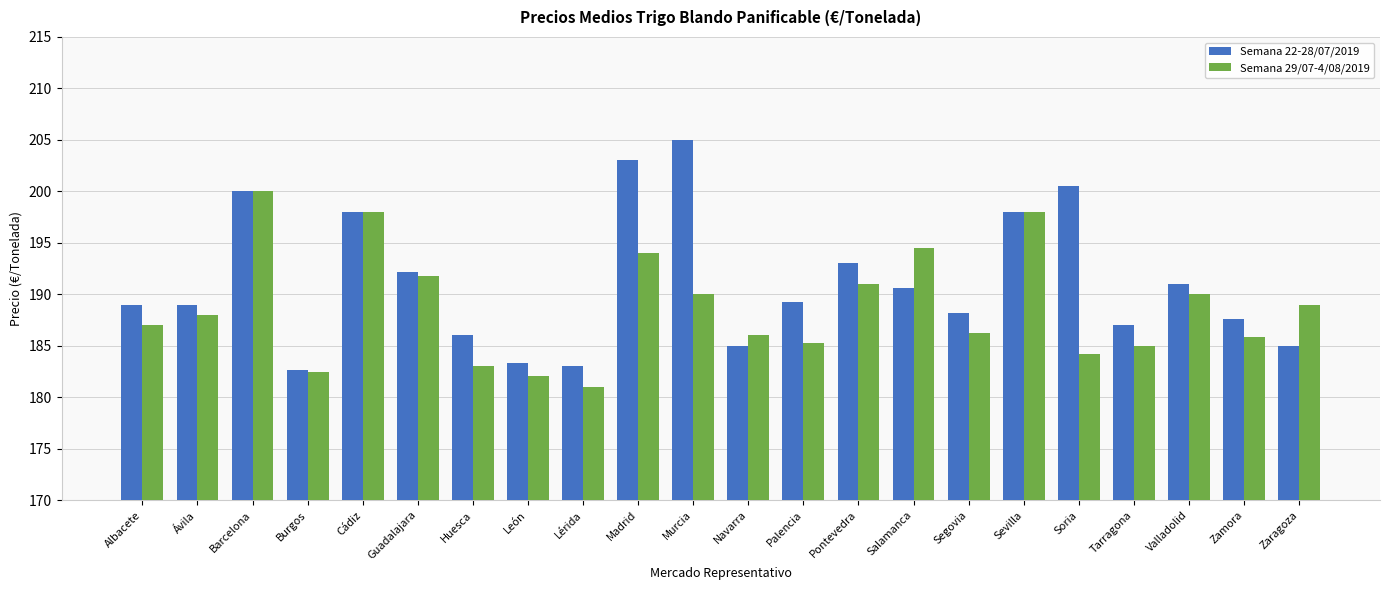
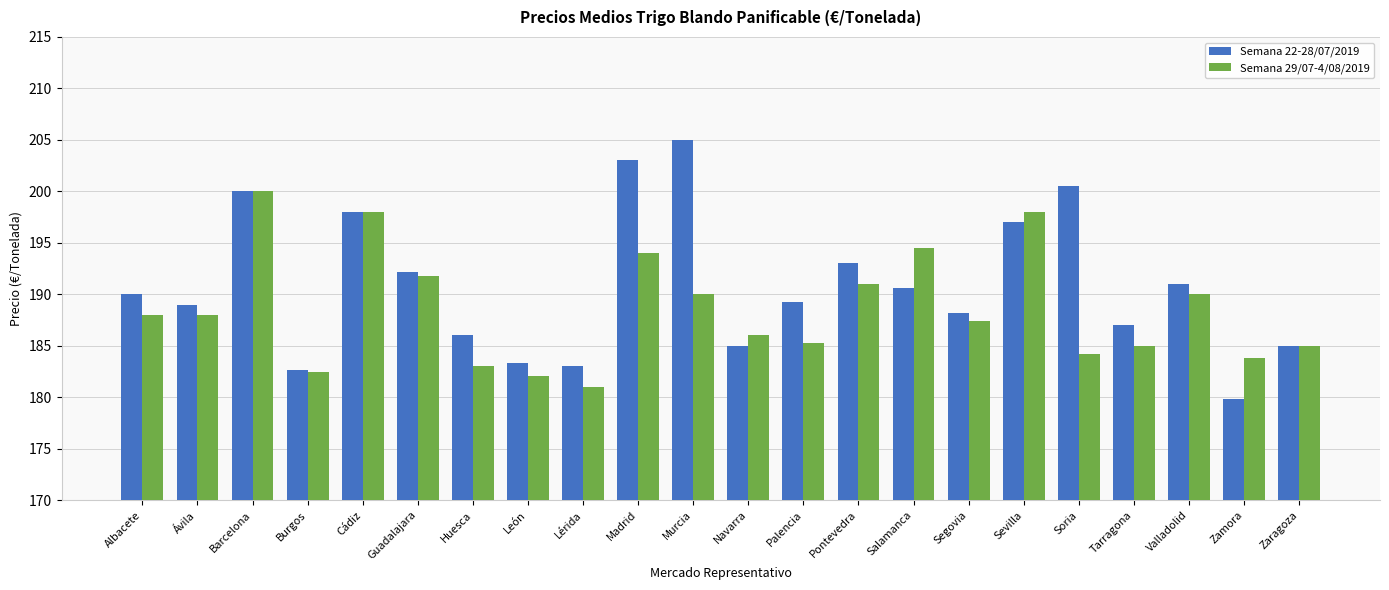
  {
    "Semana 22-28/07/2019": {
-     "Albacete": 189,
+     "Albacete": 190,
      "Ávila": 189.0,
      "Barcelona": 200.0,
      "Burgos": 182.6,
      "Cádiz": 198.0,
      "Guadalajara": 192.2,
      "Huesca": 186.0,
      "León": 183.3,
      "Lérida": 183.0,
      "Madrid": 203.0,
      "Murcia": 205.0,
      "Navarra": 185.0,
      "Palencia": 189.2,
      "Pontevedra": 193.0,
      "Salamanca": 190.6,
      "Segovia": 188.2,
-     "Sevilla": 198,
+     "Sevilla": 197,
      "Soria": 200.5,
      "Tarragona": 187.0,
      "Valladolid": 191.0,
-     "Zamora": 187.6,
+     "Zamora": 179.8,
      "Zaragoza": 185.0
    },
    "Semana 29/07-4/08/2019": {
-     "Albacete": 187,
+     "Albacete": 188,
      "Ávila": 188.0,
      "Barcelona": 200.0,
      "Burgos": 182.4,
      "Cádiz": 198.0,
      "Guadalajara": 191.8,
      "Huesca": 183.0,
      "León": 182.1,
      "Lérida": 181.0,
      "Madrid": 194.0,
      "Murcia": 190.0,
      "Navarra": 186.0,
      "Palencia": 185.3,
      "Pontevedra": 191.0,
      "Salamanca": 194.5,
-     "Segovia": 186.2,
+     "Segovia": 187.4,
      "Sevilla": 198.0,
      "Soria": 184.2,
      "Tarragona": 185.0,
      "Valladolid": 190.0,
-     "Zamora": 185.8,
-     "Zaragoza": 189
+     "Zamora": 183.8,
+     "Zaragoza": 185
    }
  }
